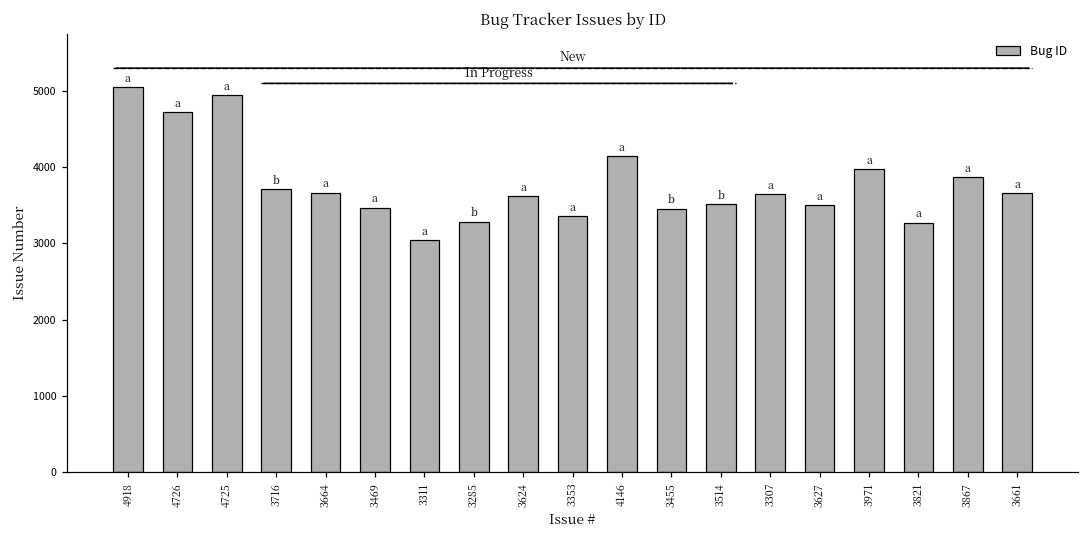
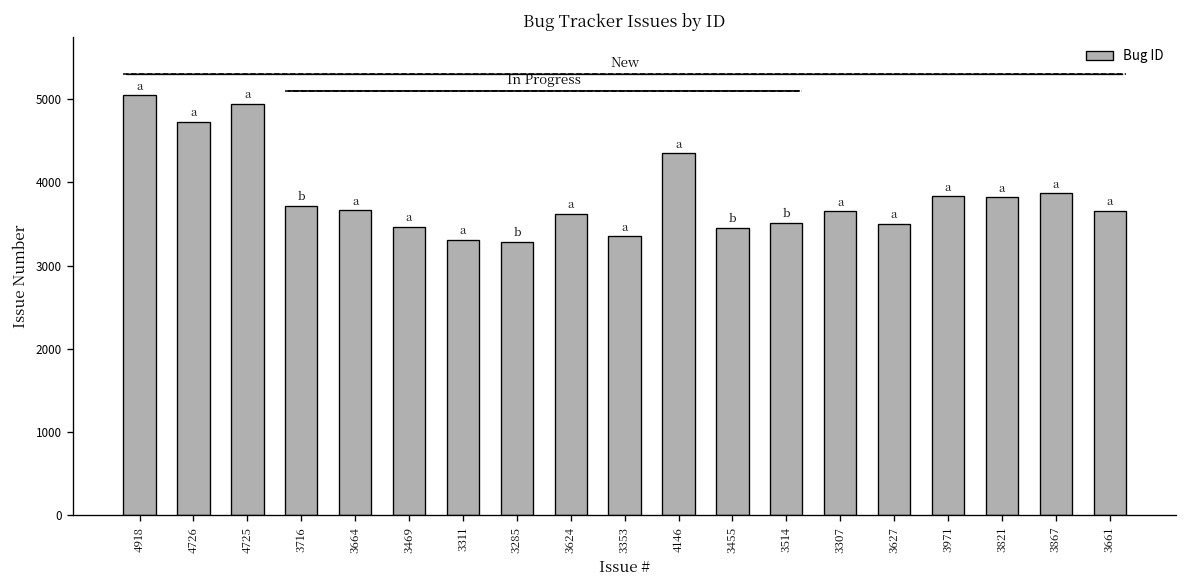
  {
    "Bug ID": {
      "4918": 5000,
      "4726": 4700,
      "4725": 4900,
      "3716": 3700,
      "3664": 3700,
      "3469": 3500,
-     "3311": 3000,
+     "3311": 3300,
      "3285": 3300,
      "3624": 3600,
      "3353": 3400,
-     "4146": 4100,
+     "4146": 4300,
      "3455": 3500,
      "3514": 3500,
      "3307": 3700,
      "3627": 3500,
-     "3971": 4000,
-     "3821": 3300,
+     "3971": 3800,
+     "3821": 3800,
      "3867": 3900,
      "3661": 3700
    }
  }
